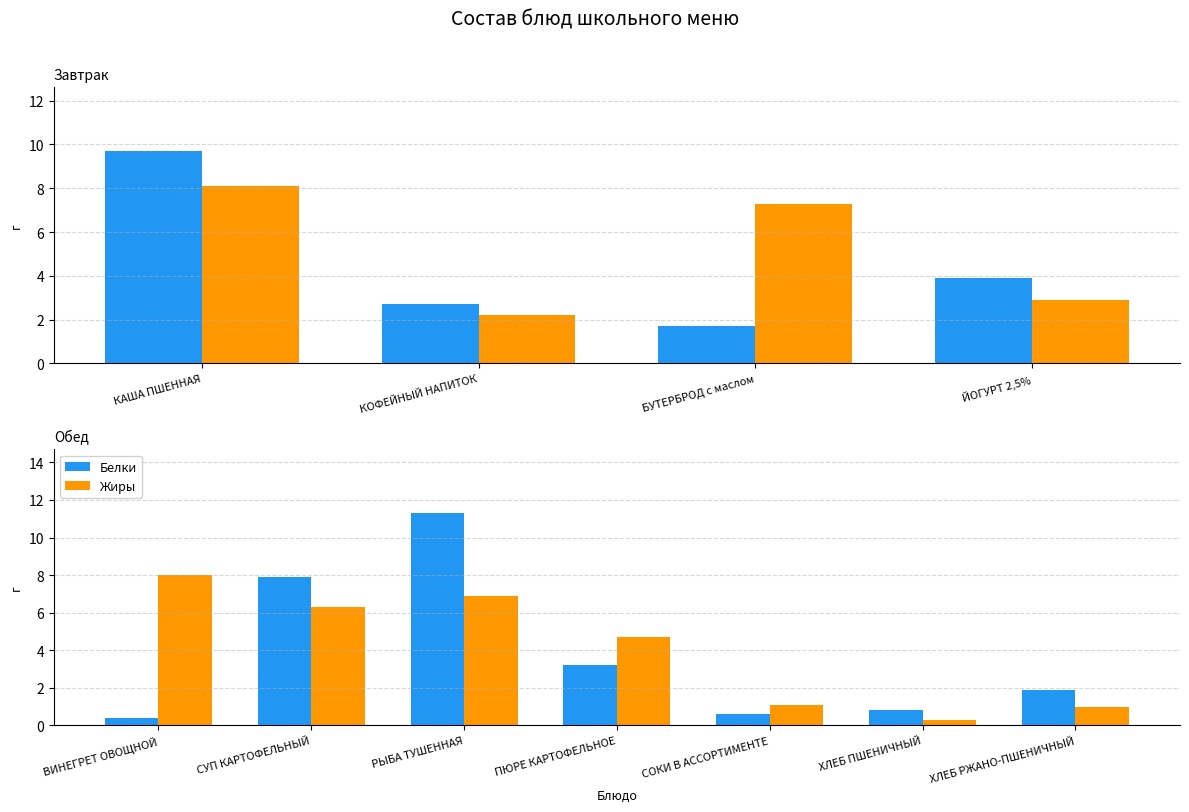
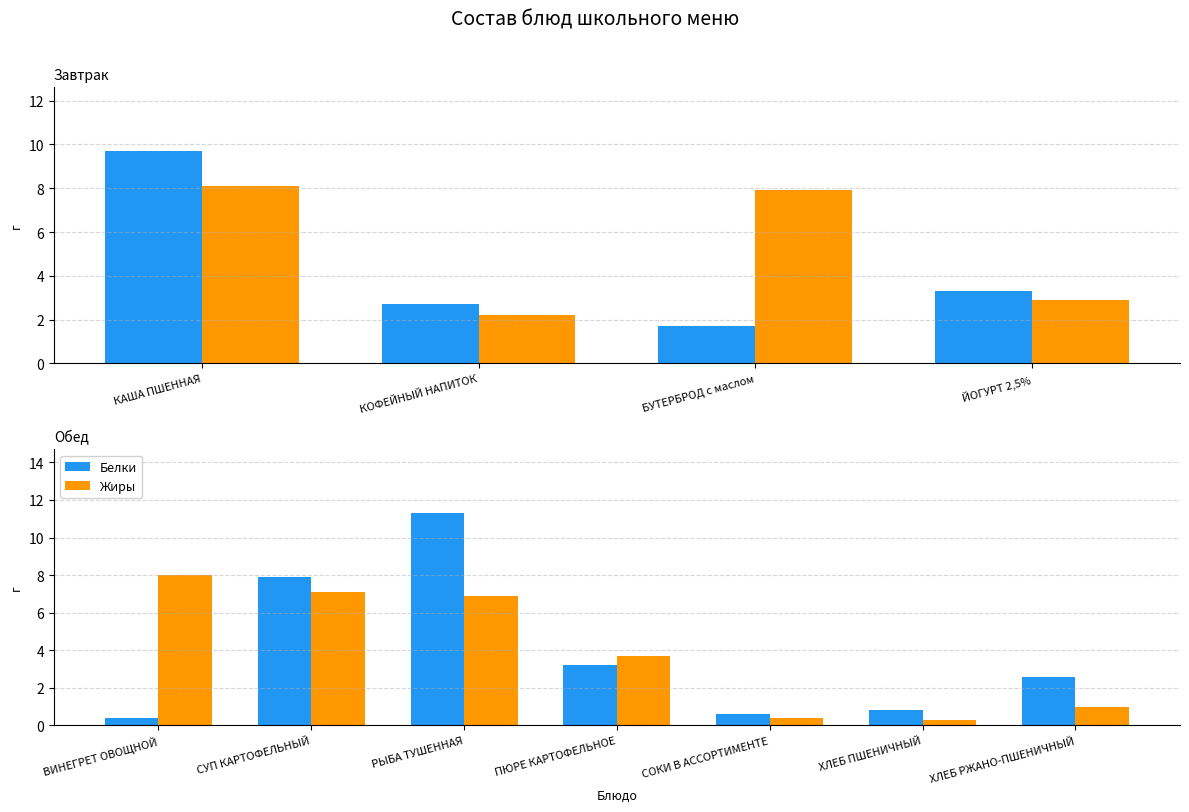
  {
    "Завтрак": {
      "Белки": {
        "КАША ПШЕННАЯ": 9.7,
        "КОФЕЙНЫЙ НАПИТОК": 2.7,
        "БУТЕРБРОД с маслом": 1.7,
-       "ЙОГУРТ 2,5%": 3.9
+       "ЙОГУРТ 2,5%": 3.3
      },
      "Жиры": {
        "КАША ПШЕННАЯ": 8.1,
        "КОФЕЙНЫЙ НАПИТОК": 2.2,
-       "БУТЕРБРОД с маслом": 7.3,
+       "БУТЕРБРОД с маслом": 7.9,
        "ЙОГУРТ 2,5%": 2.9
      }
    },
    "Обед": {
      "Белки": {
        "ВИНЕГРЕТ ОВОЩНОЙ": 0.4,
        "СУП КАРТОФЕЛЬНЫЙ": 7.9,
        "РЫБА ТУШЕННАЯ": 11.3,
        "ПЮРЕ КАРТОФЕЛЬНОЕ": 3.2,
        "СОКИ В АССОРТИМЕНТЕ": 0.6,
        "ХЛЕБ ПШЕНИЧНЫЙ": 0.8,
-       "ХЛЕБ РЖАНО-ПШЕНИЧНЫЙ": 1.9
+       "ХЛЕБ РЖАНО-ПШЕНИЧНЫЙ": 2.6
      },
      "Жиры": {
        "ВИНЕГРЕТ ОВОЩНОЙ": 8.0,
-       "СУП КАРТОФЕЛЬНЫЙ": 6.3,
+       "СУП КАРТОФЕЛЬНЫЙ": 7.1,
        "РЫБА ТУШЕННАЯ": 6.9,
-       "ПЮРЕ КАРТОФЕЛЬНОЕ": 4.7,
-       "СОКИ В АССОРТИМЕНТЕ": 1.1,
+       "ПЮРЕ КАРТОФЕЛЬНОЕ": 3.7,
+       "СОКИ В АССОРТИМЕНТЕ": 0.4,
        "ХЛЕБ ПШЕНИЧНЫЙ": 0.3,
        "ХЛЕБ РЖАНО-ПШЕНИЧНЫЙ": 1.0
      }
    }
  }
